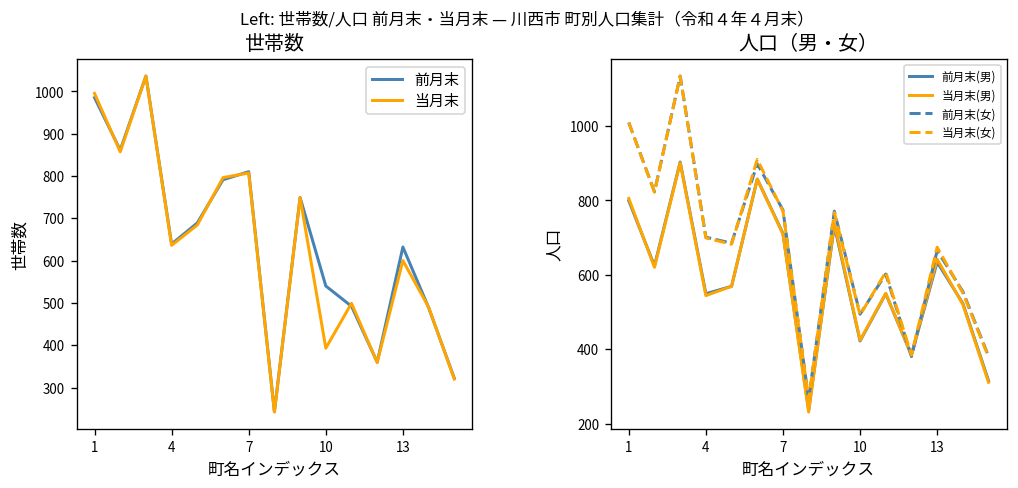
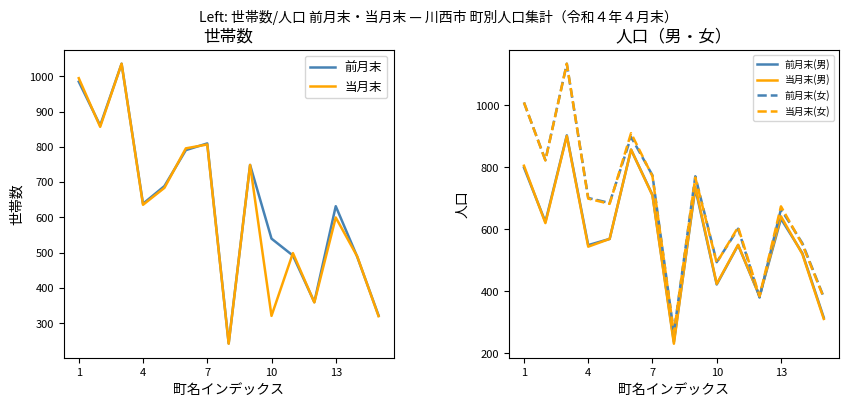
  {
    "世帯数": {
      "前月末": {
        "1": 990,
        "10": 540,
        "13": 630
      },
      "当月末": {
        "1": 1000,
-       "10": 390,
+       "10": 320,
        "13": 600
      }
    }
  }
